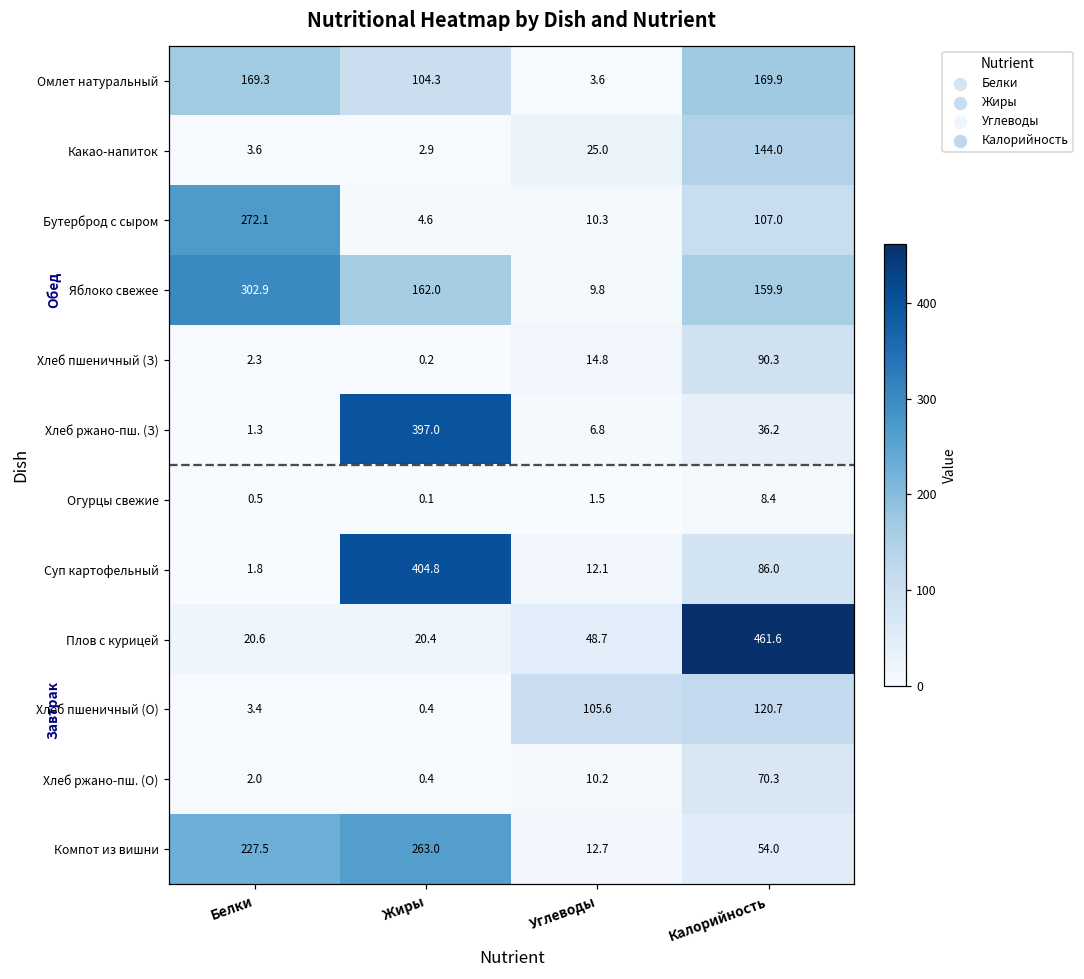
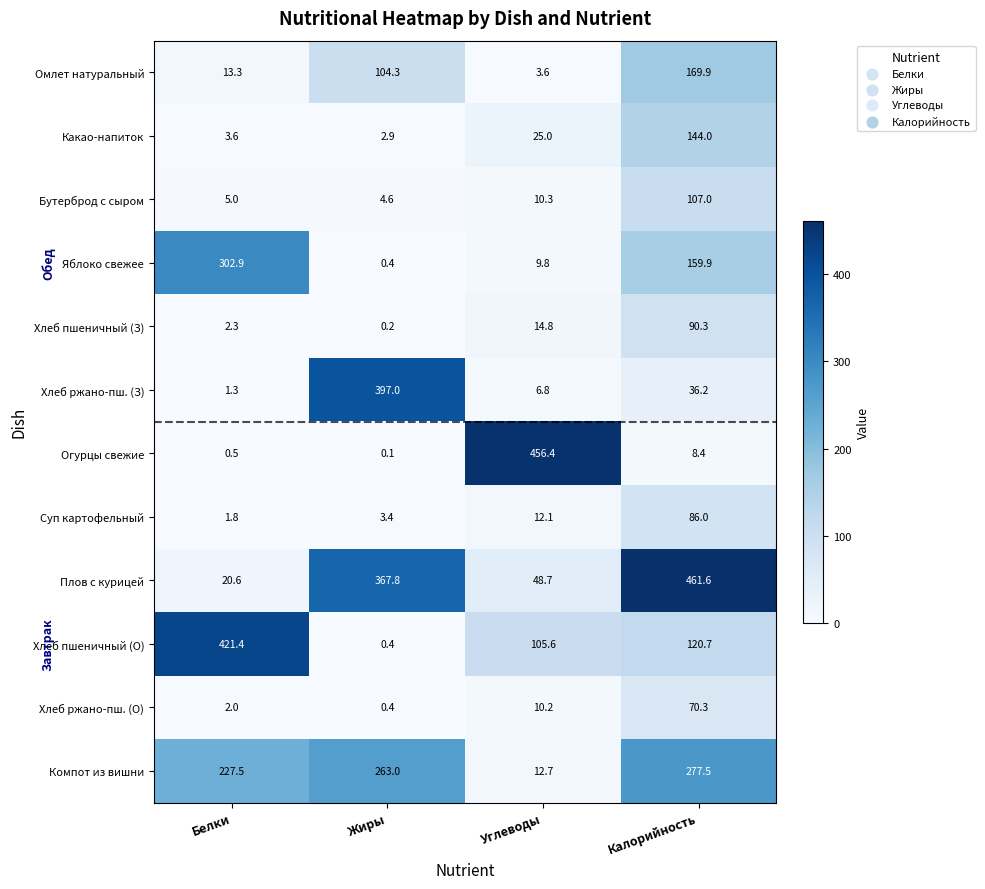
  {
    "Омлет натуральный": {
-     "Белки": 169.3,
+     "Белки": 13.3,
      "Жиры": 104.3,
      "Углеводы": 3.6,
      "Калорийность": 169.9
    },
    "Какао-напиток": {
      "Белки": 3.6,
      "Жиры": 2.9,
      "Углеводы": 25.0,
      "Калорийность": 144.0
    },
    "Бутерброд с сыром": {
-     "Белки": 272.1,
+     "Белки": 5.0,
      "Жиры": 4.6,
      "Углеводы": 10.3,
      "Калорийность": 107.0
    },
    "Яблоко свежее": {
      "Белки": 302.9,
-     "Жиры": 162.0,
+     "Жиры": 0.4,
      "Углеводы": 9.8,
      "Калорийность": 159.9
    },
    "Хлеб пшеничный (З)": {
      "Белки": 2.3,
      "Жиры": 0.2,
      "Углеводы": 14.8,
      "Калорийность": 90.3
    },
    "Хлеб ржано-пш. (З)": {
      "Белки": 1.3,
      "Жиры": 397.0,
      "Углеводы": 6.8,
      "Калорийность": 36.2
    },
    "Огурцы свежие": {
      "Белки": 0.5,
      "Жиры": 0.1,
-     "Углеводы": 1.5,
+     "Углеводы": 456.4,
      "Калорийность": 8.4
    },
    "Суп картофельный": {
      "Белки": 1.8,
-     "Жиры": 404.8,
+     "Жиры": 3.4,
      "Углеводы": 12.1,
      "Калорийность": 86.0
    },
    "Плов с курицей": {
      "Белки": 20.6,
-     "Жиры": 20.4,
+     "Жиры": 367.8,
      "Углеводы": 48.7,
      "Калорийность": 461.6
    },
    "Хлеб пшеничный (О)": {
-     "Белки": 3.4,
+     "Белки": 421.4,
      "Жиры": 0.4,
      "Углеводы": 105.6,
      "Калорийность": 120.7
    },
    "Хлеб ржано-пш. (О)": {
      "Белки": 2.0,
      "Жиры": 0.4,
      "Углеводы": 10.2,
      "Калорийность": 70.3
    },
    "Компот из вишни": {
      "Белки": 227.5,
      "Жиры": 263.0,
      "Углеводы": 12.7,
-     "Калорийность": 54.0
+     "Калорийность": 277.5
    }
  }
